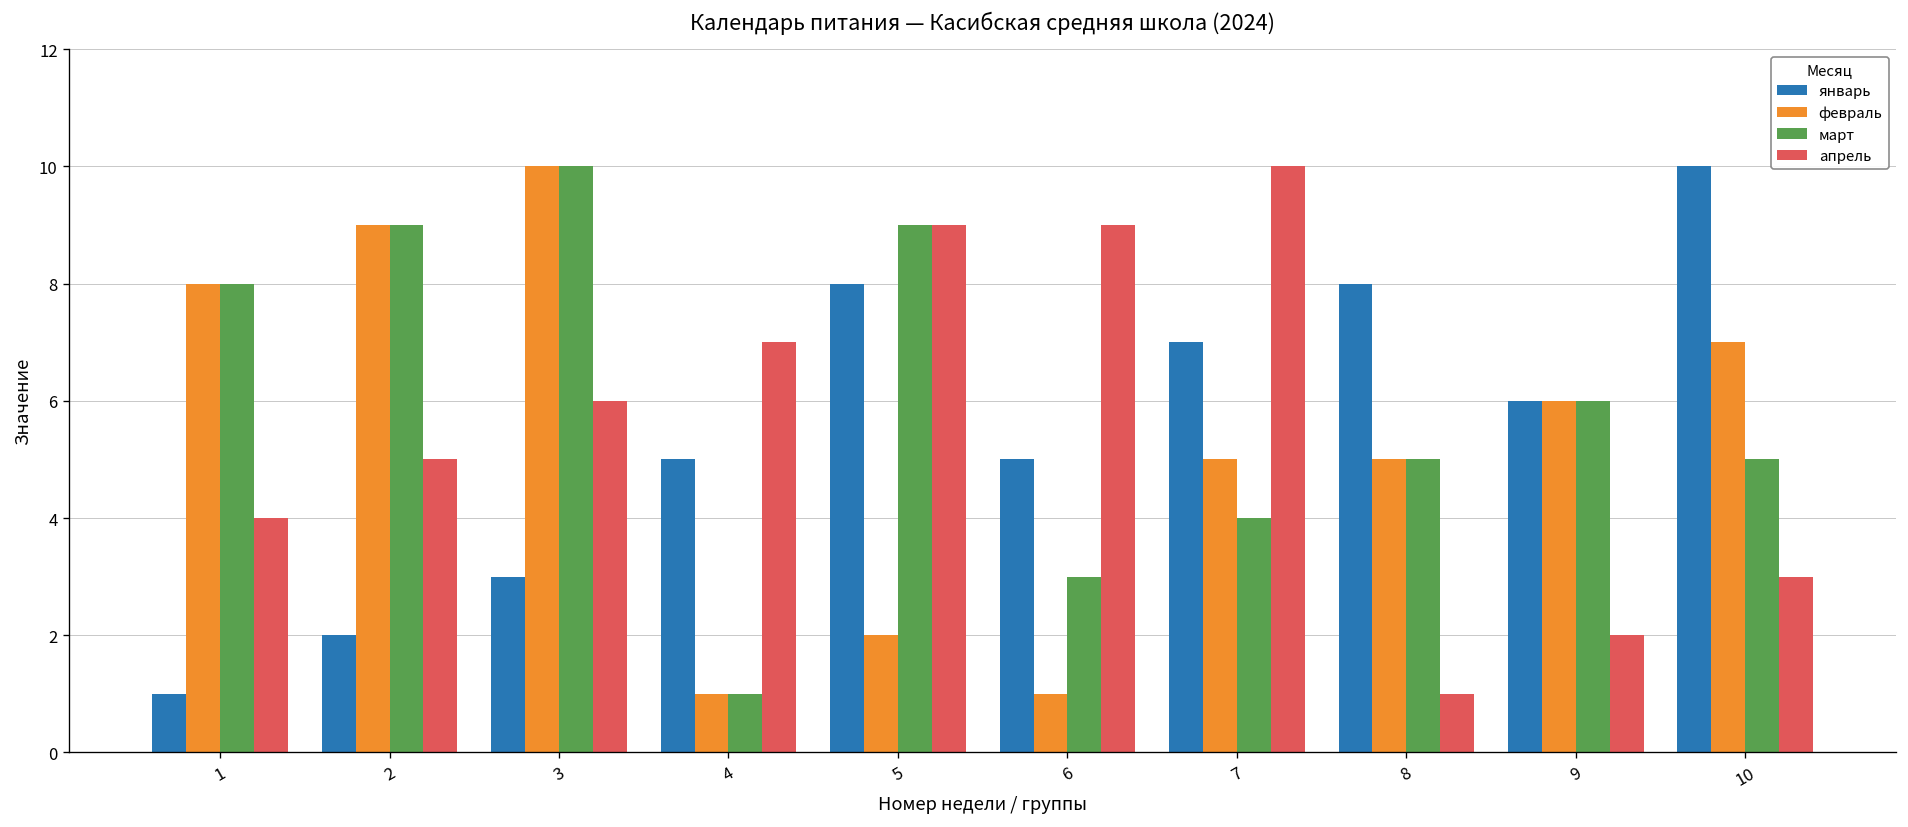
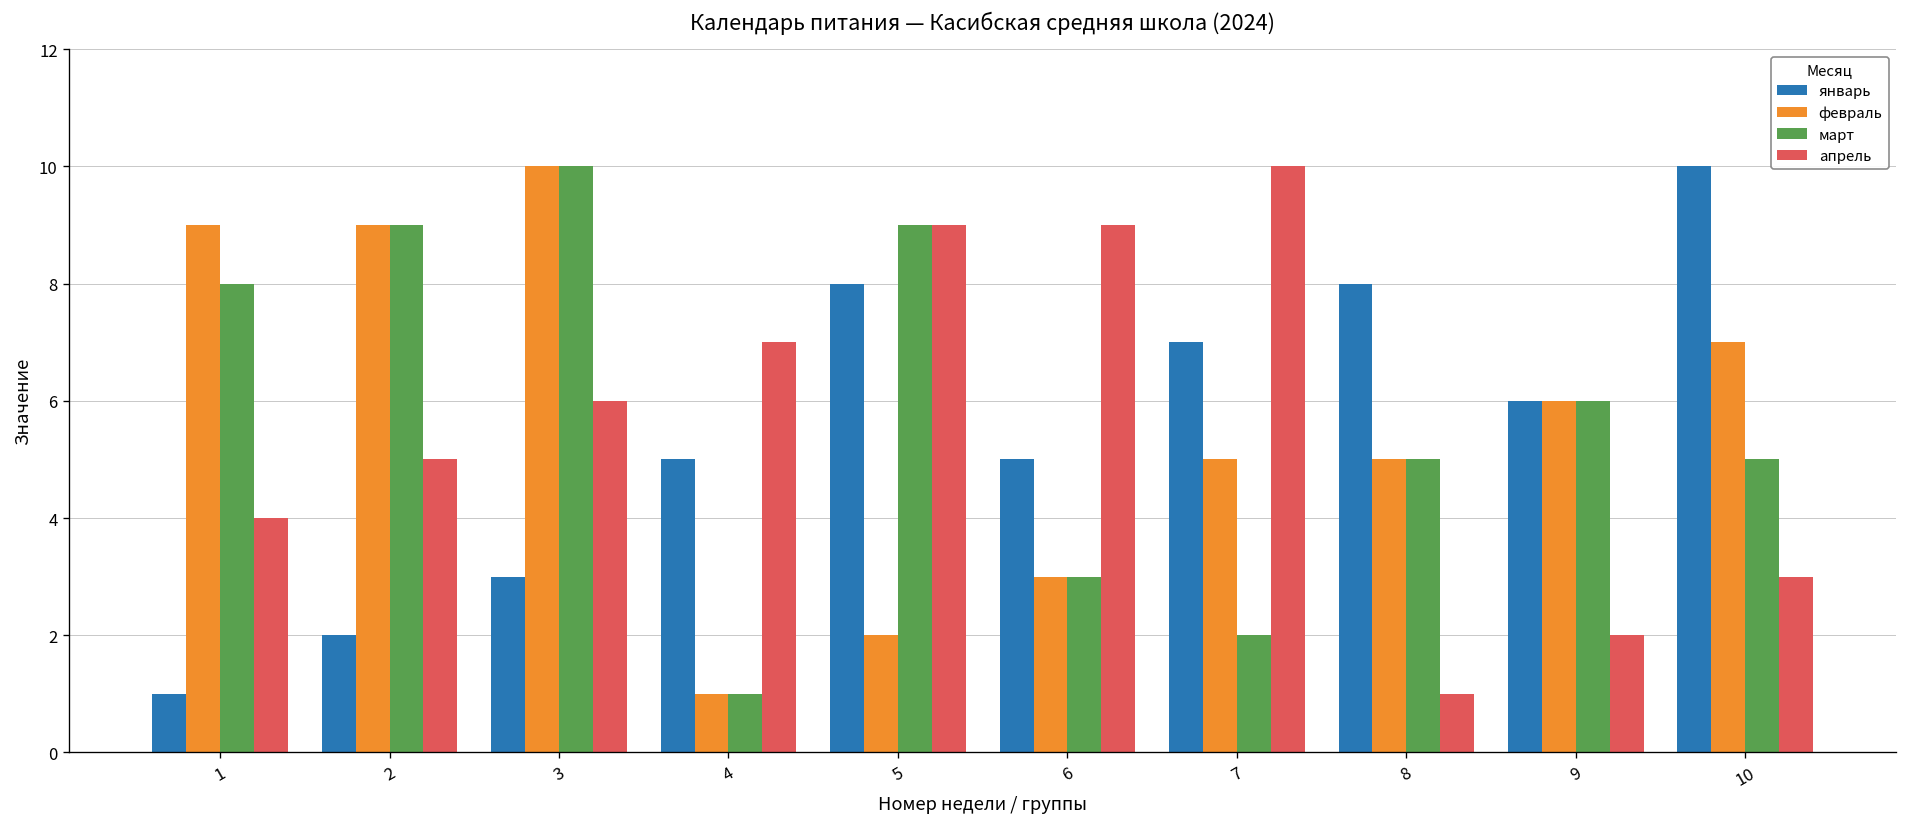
  {
    "январь": {
      "1": 1,
      "2": 2,
      "3": 3,
      "4": 5,
      "5": 8,
      "6": 5,
      "7": 7,
      "8": 8,
      "9": 6,
      "10": 10
    },
    "февраль": {
-     "1": 8,
+     "1": 9,
      "2": 9,
      "3": 10,
      "4": 1,
      "5": 2,
-     "6": 1,
+     "6": 3,
      "7": 5,
      "8": 5,
      "9": 6,
      "10": 7
    },
    "март": {
      "1": 8,
      "2": 9,
      "3": 10,
      "4": 1,
      "5": 9,
      "6": 3,
-     "7": 4,
+     "7": 2,
      "8": 5,
      "9": 6,
      "10": 5
    },
    "апрель": {
      "1": 4,
      "2": 5,
      "3": 6,
      "4": 7,
      "5": 9,
      "6": 9,
      "7": 10,
      "8": 1,
      "9": 2,
      "10": 3
    }
  }
